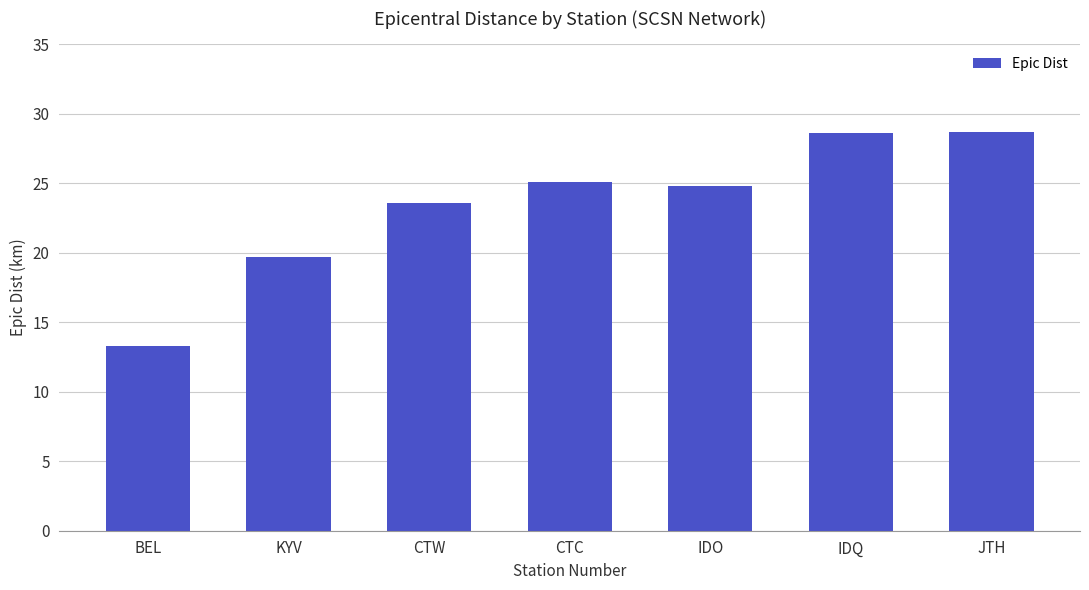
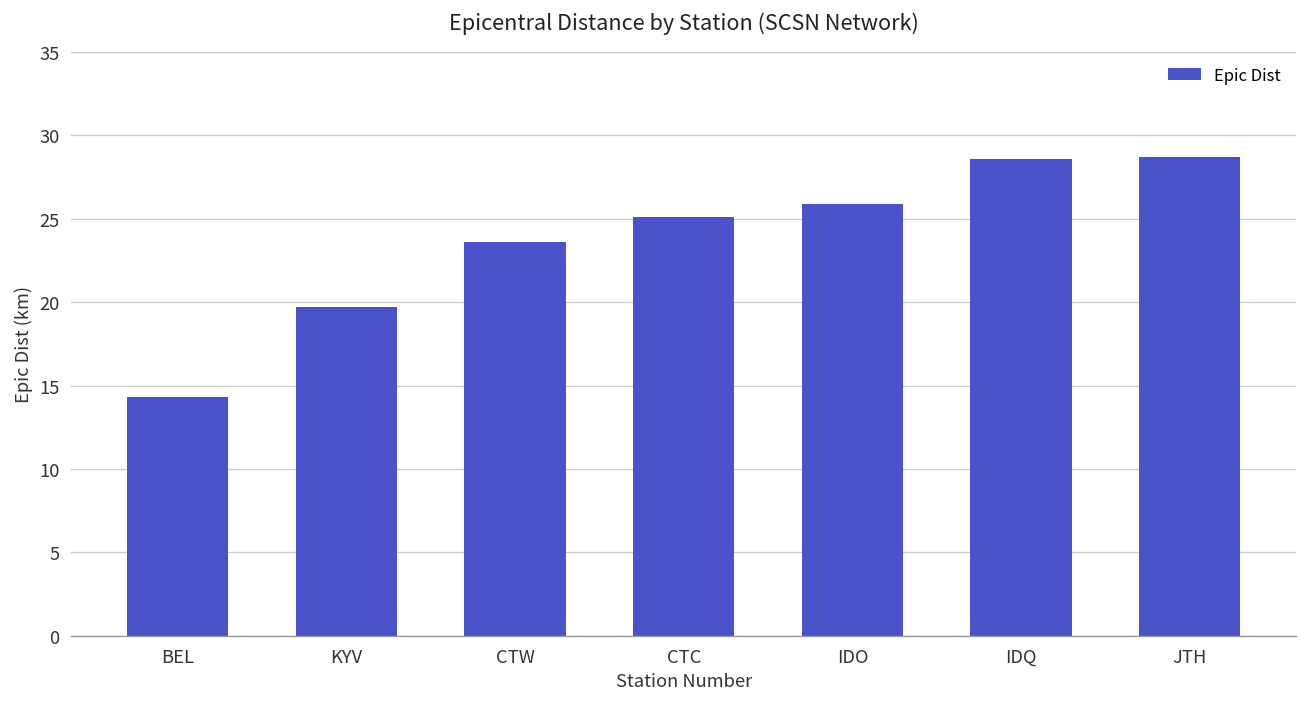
  {
-   "BEL": 13.3,
+   "BEL": 14.3,
    "KYV": 19.7,
    "CTW": 23.6,
    "CTC": 25.1,
-   "IDO": 24.8,
+   "IDO": 25.9,
    "IDQ": 28.6,
    "JTH": 28.7
  }
